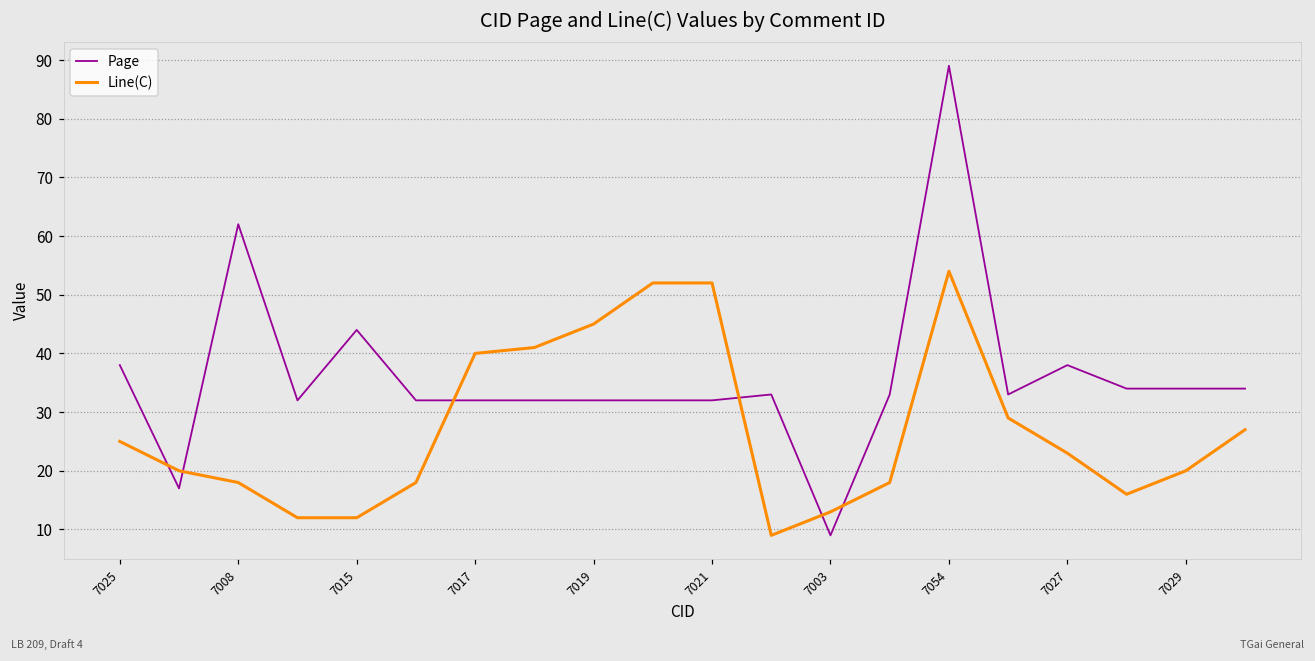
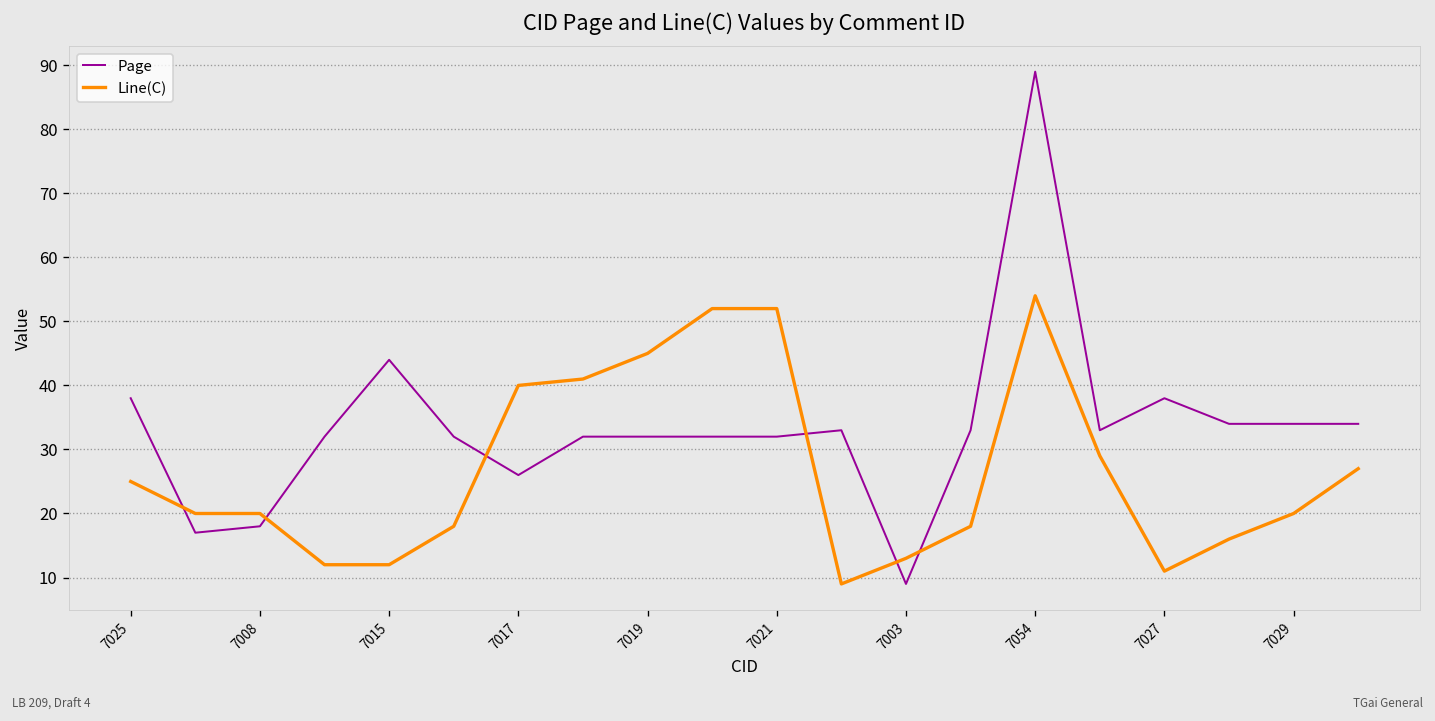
  {
    "Page": {
      "7025": 38,
-     "7008": 62,
+     "7008": 18,
      "7015": 44,
-     "7017": 32,
+     "7017": 26,
      "7019": 32,
      "7021": 32,
      "7003": 9,
      "7054": 89,
      "7027": 38,
      "7029": 34
    },
    "Line(C)": {
      "7025": 25,
-     "7008": 18,
+     "7008": 20,
      "7015": 12,
      "7017": 40,
      "7019": 45,
      "7021": 52,
      "7003": 13,
      "7054": 54,
-     "7027": 23,
+     "7027": 11,
      "7029": 20
    }
  }
